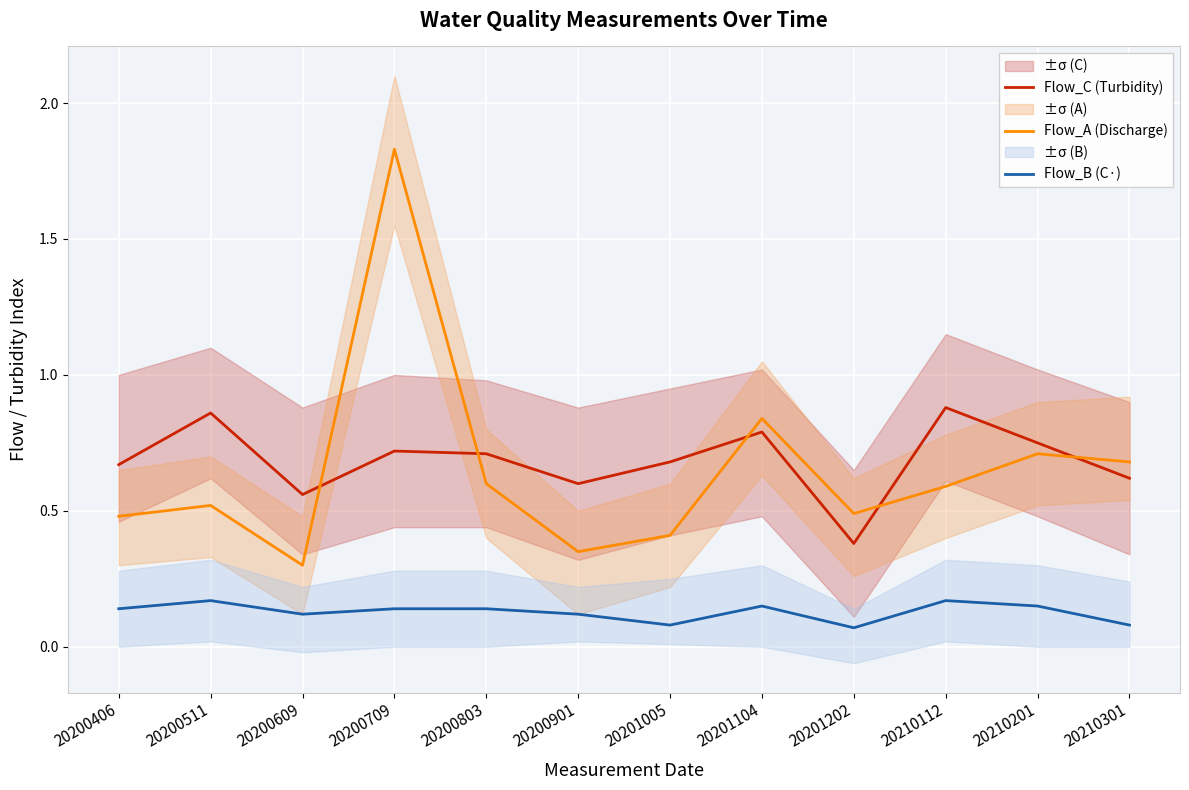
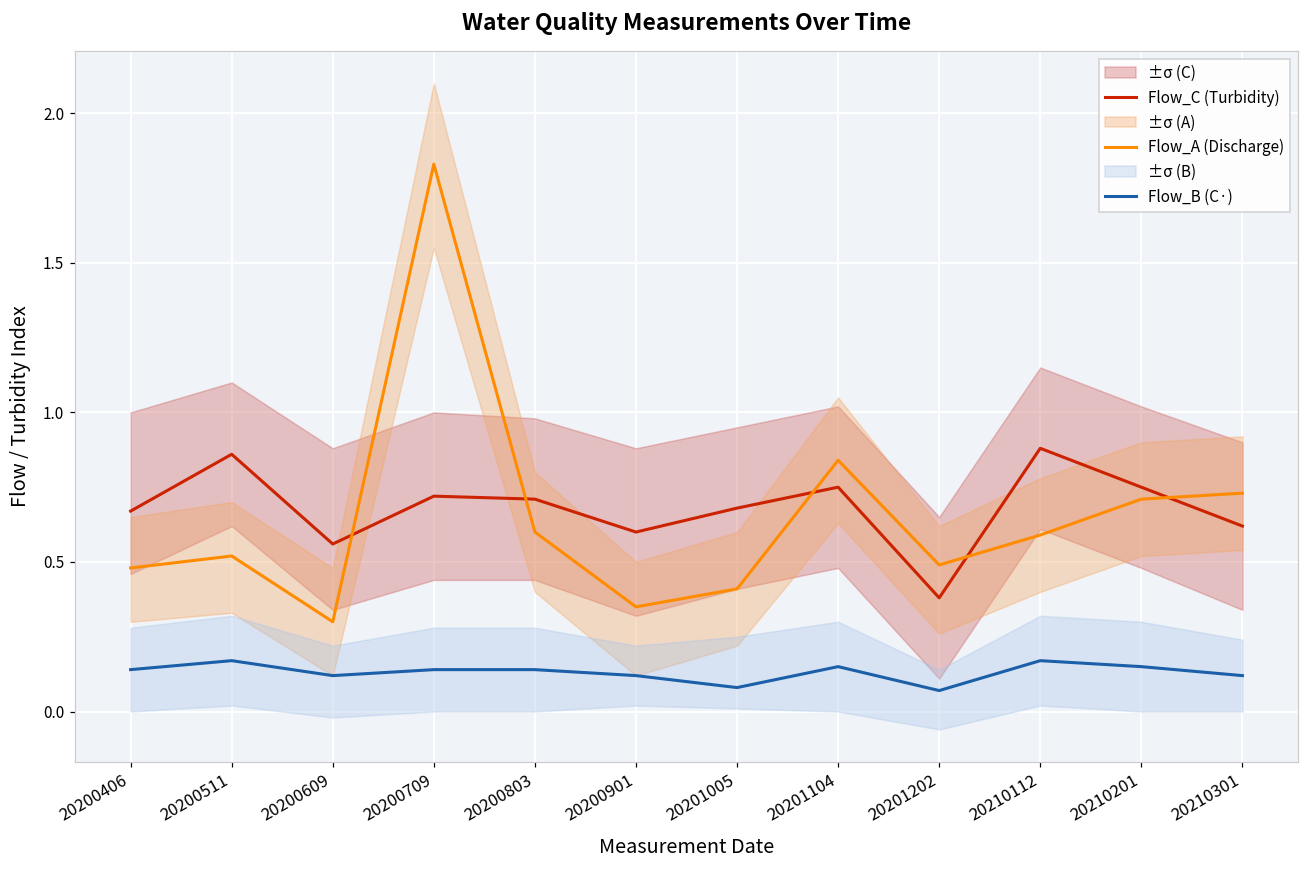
  {
    "Flow_C (Turbidity)": {
      "20200406": 0.67,
      "20200511": 0.86,
      "20200609": 0.56,
      "20200709": 0.72,
      "20200803": 0.71,
      "20200901": 0.60,
      "20201005": 0.68,
-     "20201104": 0.79,
+     "20201104": 0.75,
      "20201202": 0.38,
      "20210112": 0.88,
      "20210201": 0.75,
      "20210301": 0.62
    },
    "Flow_A (Discharge)": {
      "20200406": 0.48,
      "20200511": 0.52,
      "20200609": 0.30,
      "20200709": 1.83,
      "20200803": 0.60,
      "20200901": 0.35,
      "20201005": 0.41,
      "20201104": 0.84,
      "20201202": 0.49,
      "20210112": 0.59,
      "20210201": 0.71,
-     "20210301": 0.68
+     "20210301": 0.73
    },
    "Flow_B (C·)": {
      "20200406": 0.14,
      "20200511": 0.17,
      "20200609": 0.12,
      "20200709": 0.14,
      "20200803": 0.14,
      "20200901": 0.12,
      "20201005": 0.08,
      "20201104": 0.15,
      "20201202": 0.07,
      "20210112": 0.17,
      "20210201": 0.15,
-     "20210301": 0.08
+     "20210301": 0.12
    }
  }
